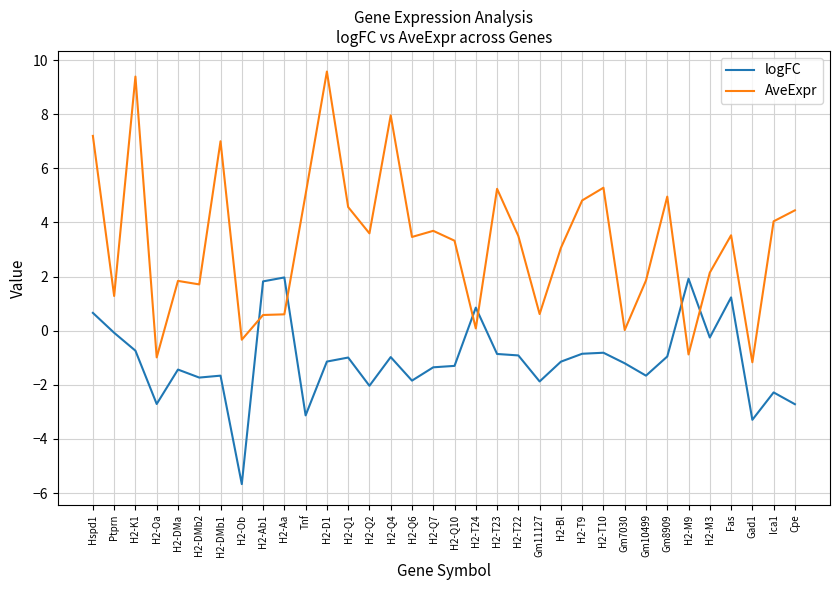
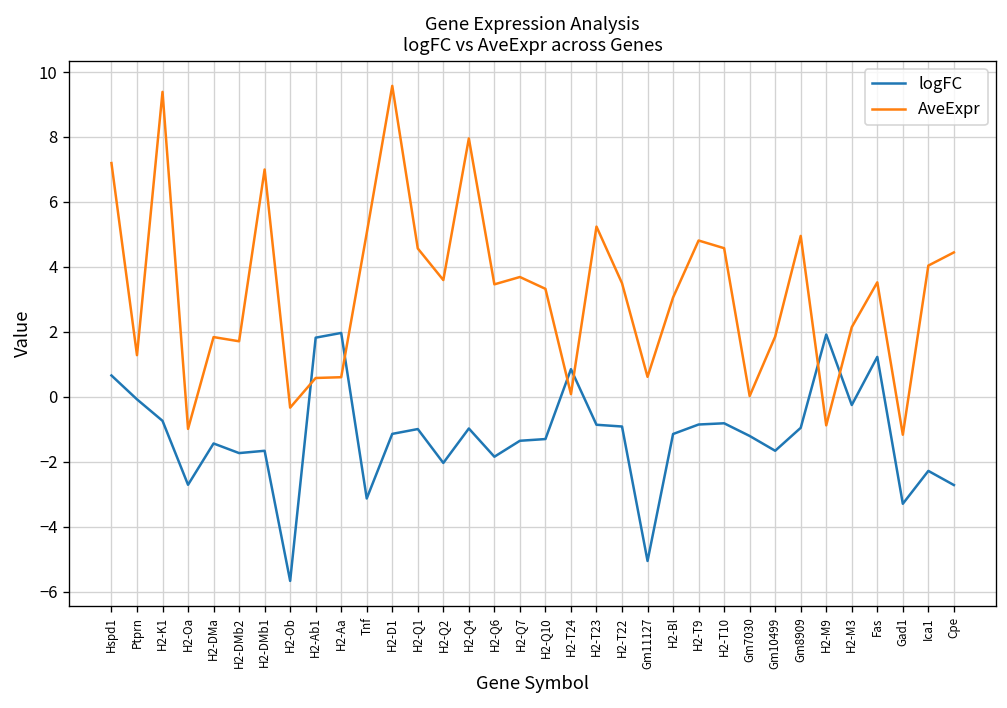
  {
    "logFC": {
      "Hspd1": 0.7,
      "Ptprn": -0.1,
      "H2-K1": -0.7,
      "H2-Oa": -2.7,
      "H2-DMa": -1.4,
      "H2-DMb2": -1.7,
      "H2-DMb1": -1.7,
      "H2-Ob": -5.7,
      "H2-Ab1": 1.8,
      "H2-Aa": 2.0,
      "Tnf": -3.1,
      "H2-D1": -1.1,
      "H2-Q1": -1.0,
      "H2-Q2": -2.0,
      "H2-Q4": -1.0,
      "H2-Q6": -1.8,
      "H2-Q7": -1.4,
      "H2-Q10": -1.3,
      "H2-T24": 0.9,
      "H2-T23": -0.9,
      "H2-T22": -0.9,
-     "Gm11127": -1.9,
+     "Gm11127": -5.1,
      "H2-Bl": -1.1,
      "H2-T9": -0.9,
      "H2-T10": -0.8,
      "Gm7030": -1.2,
      "Gm10499": -1.7,
      "Gm8909": -1.0,
      "H2-M9": 1.9,
      "H2-M3": -0.3,
      "Fas": 1.2,
      "Gad1": -3.3,
      "Ica1": -2.3,
      "Cpe": -2.7
    },
    "AveExpr": {
      "Hspd1": 7.2,
      "Ptprn": 1.3,
      "H2-K1": 9.4,
      "H2-Oa": -1.0,
      "H2-DMa": 1.8,
      "H2-DMb2": 1.7,
      "H2-DMb1": 7.0,
      "H2-Ob": -0.3,
      "H2-Ab1": 0.6,
      "H2-Aa": 0.6,
      "Tnf": 5.0,
      "H2-D1": 9.6,
      "H2-Q1": 4.6,
      "H2-Q2": 3.6,
      "H2-Q4": 8.0,
      "H2-Q6": 3.5,
      "H2-Q7": 3.7,
      "H2-Q10": 3.3,
      "H2-T24": 0.1,
      "H2-T23": 5.2,
      "H2-T22": 3.5,
      "Gm11127": 0.6,
      "H2-Bl": 3.1,
      "H2-T9": 4.8,
-     "H2-T10": 5.3,
+     "H2-T10": 4.6,
      "Gm7030": 0.0,
      "Gm10499": 1.9,
      "Gm8909": 5.0,
      "H2-M9": -0.9,
      "H2-M3": 2.1,
      "Fas": 3.5,
      "Gad1": -1.2,
      "Ica1": 4.0,
      "Cpe": 4.4
    }
  }
